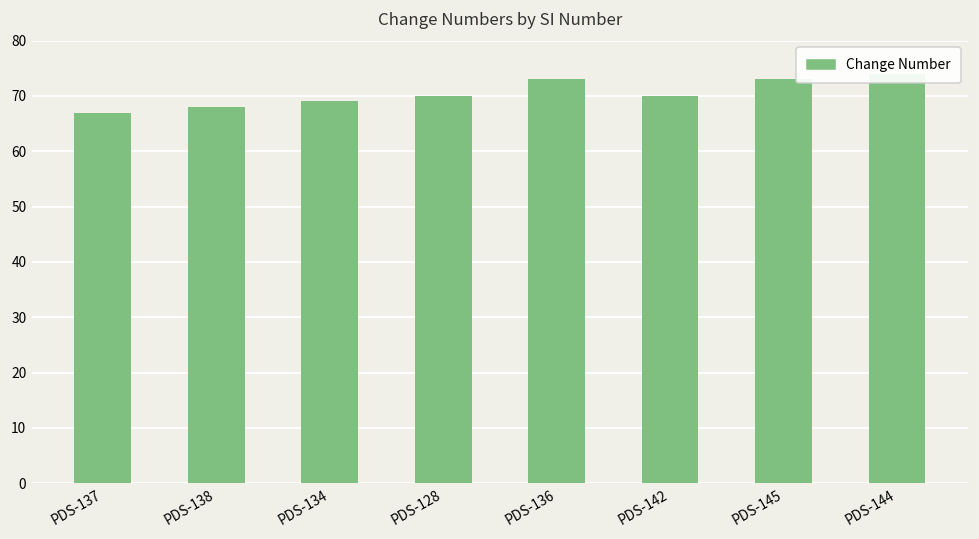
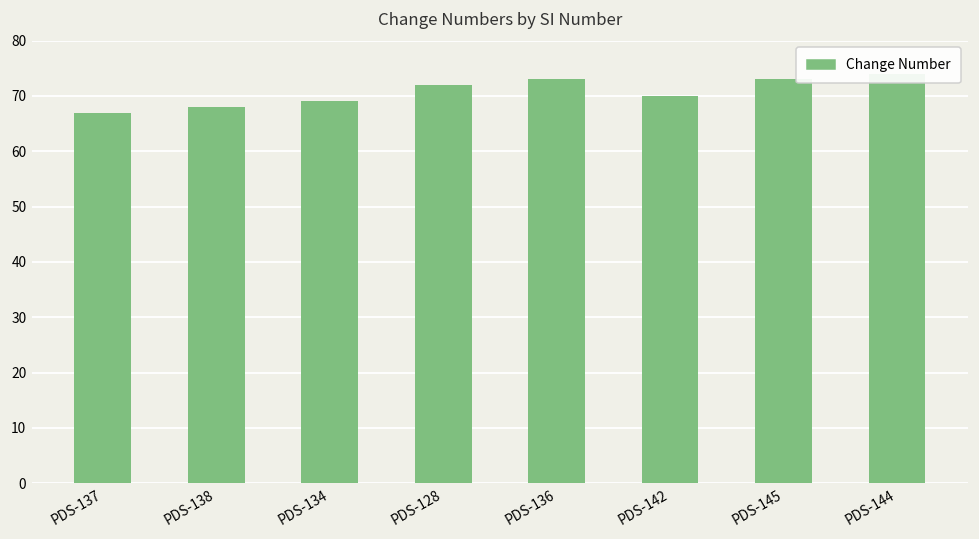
  {
    "PDS-137": 67,
    "PDS-138": 68,
    "PDS-134": 69,
-   "PDS-128": 70,
+   "PDS-128": 72,
    "PDS-136": 73,
    "PDS-142": 70,
    "PDS-145": 73
  }
